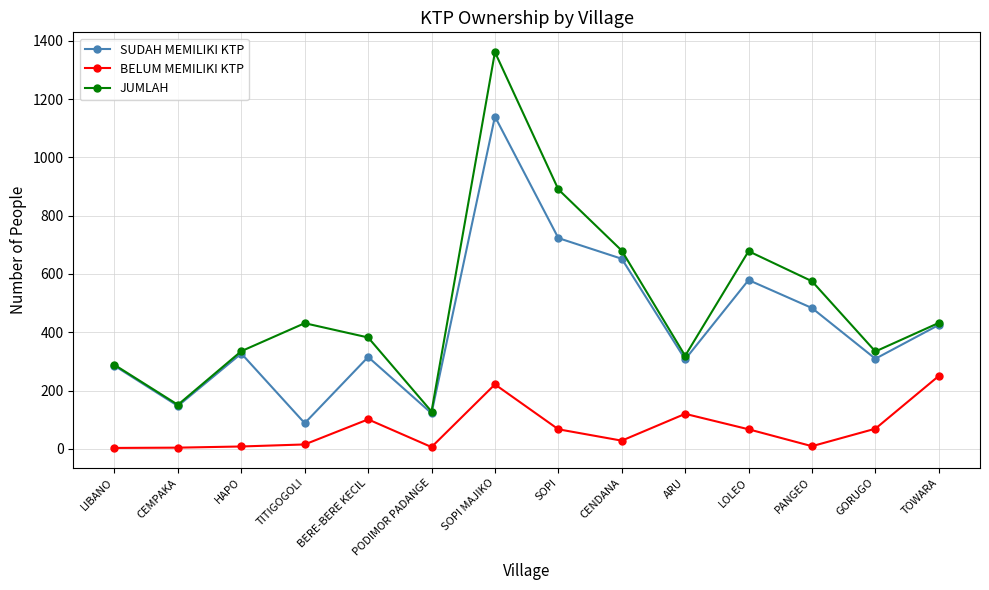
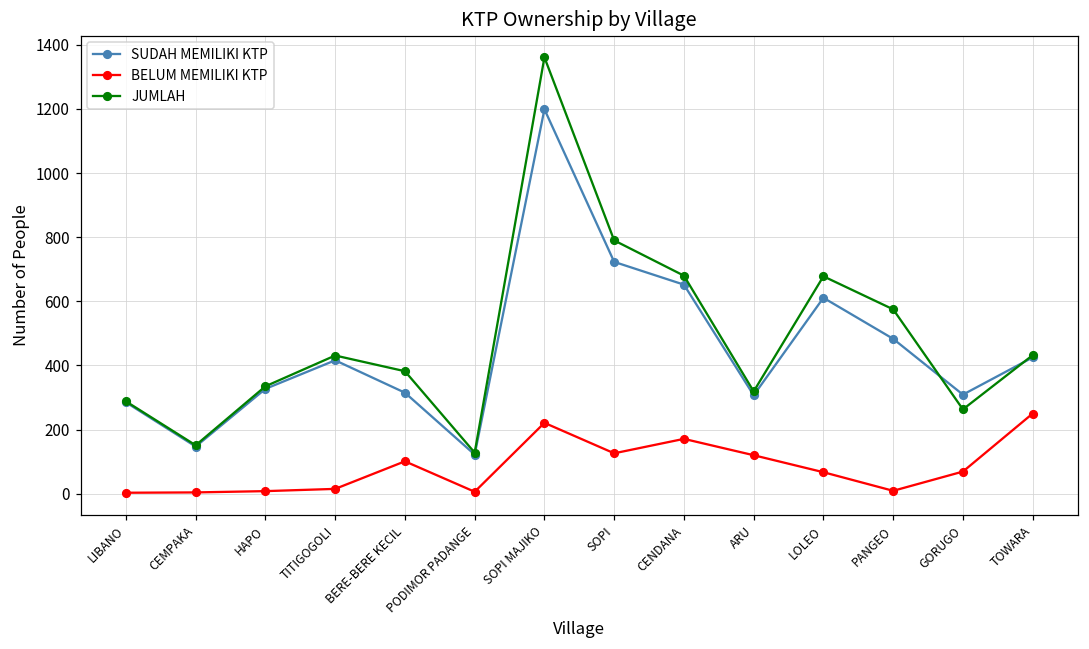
  {
    "SUDAH MEMILIKI KTP": {
-     "TITIGOGOLI": 90,
+     "TITIGOGOLI": 420,
      "BERE-BERE KECIL": 320,
-     "SOPI MAJIKO": 1140,
+     "SOPI MAJIKO": 1200,
      "SOPI": 720,
      "CENDANA": 650,
      "ARU": 310,
-     "LOLEO": 580,
+     "LOLEO": 610,
      "PANGEO": 480,
      "GORUGO": 310
    },
    "BELUM MEMILIKI KTP": {
      "LIBANO": 0,
      "CEMPAKA": 0,
      "HAPO": 10,
      "TITIGOGOLI": 20,
      "BERE-BERE KECIL": 100,
      "PODIMOR PADANGE": 10,
      "SOPI MAJIKO": 220,
-     "SOPI": 70,
-     "CENDANA": 30,
+     "SOPI": 130,
+     "CENDANA": 170,
      "ARU": 120,
      "LOLEO": 70,
      "PANGEO": 10,
      "GORUGO": 70,
      "TOWARA": 250
    },
    "JUMLAH": {
      "TITIGOGOLI": 430,
      "BERE-BERE KECIL": 380,
      "SOPI MAJIKO": 1360,
-     "SOPI": 890,
+     "SOPI": 790,
      "CENDANA": 680,
      "ARU": 320,
      "LOLEO": 680,
      "PANGEO": 580,
-     "GORUGO": 330
+     "GORUGO": 260
    }
  }
